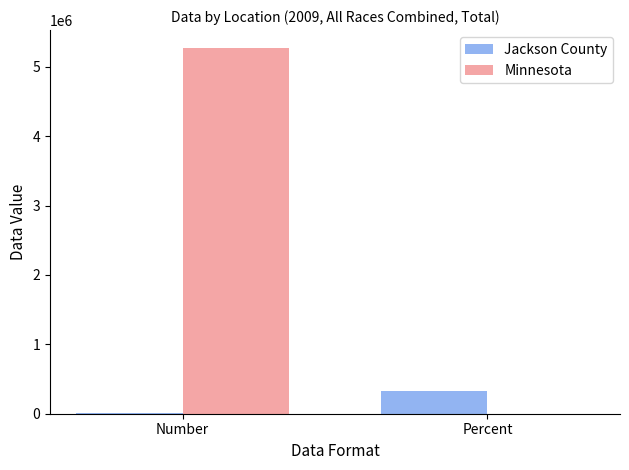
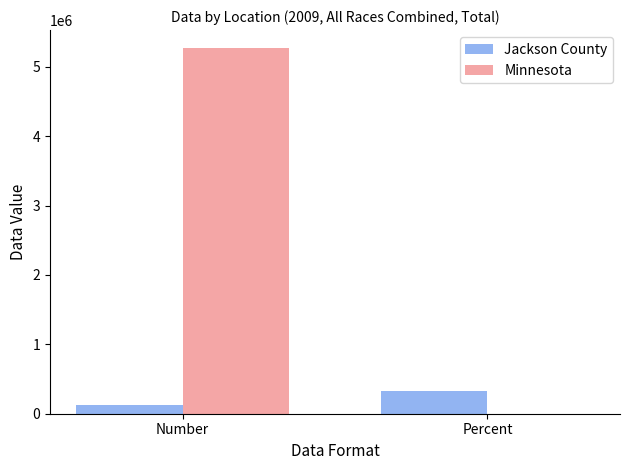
  {
    "Jackson County": {
-     "Number": 0,
+     "Number": 100000,
      "Percent": 300000
    },
    "Minnesota": {
      "Number": 5300000
    }
  }
